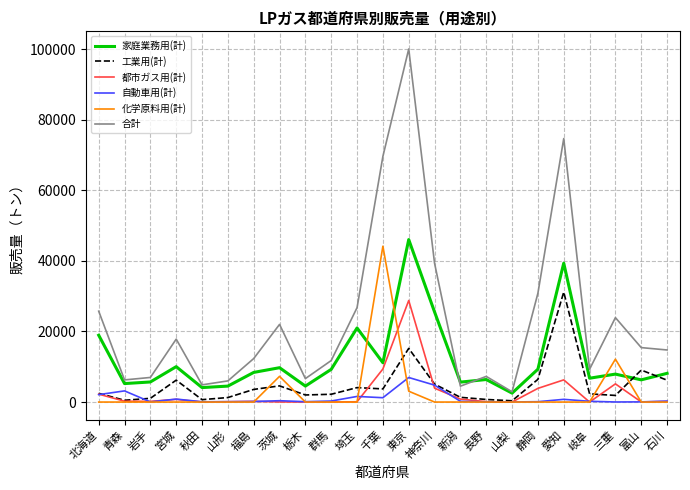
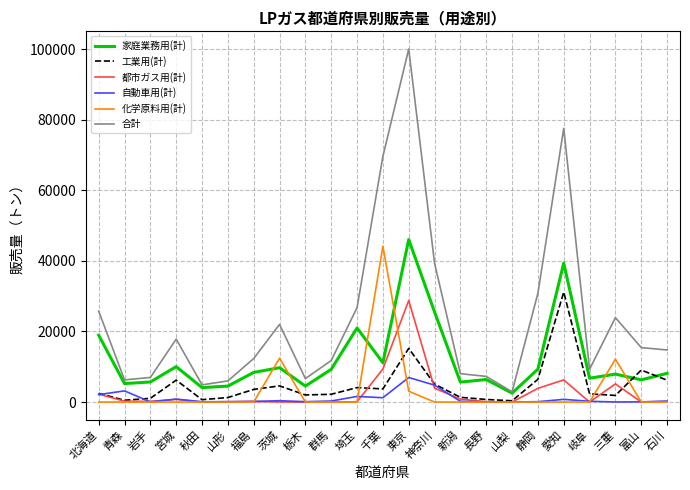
  {
    "家庭業務用(計)": {
      "北海道": 19000,
      "青森": 5000,
      "岩手": 6000,
      "宮城": 10000,
      "秋田": 4000,
      "山形": 5000,
      "福島": 8000,
      "茨城": 10000,
      "栃木": 5000,
      "群馬": 9000,
      "埼玉": 21000,
      "千葉": 11000,
      "東京": 46000,
      "神奈川": 26000,
      "新潟": 6000,
      "長野": 6000,
      "静岡": 9000,
      "愛知": 39000,
      "岐阜": 7000,
      "三重": 8000,
      "富山": 6000,
      "石川": 8000
    },
    "工業用(計)": {
      "岩手": 1000,
      "宮城": 6000,
      "山形": 1000,
      "福島": 4000,
      "茨城": 5000,
      "栃木": 2000,
      "群馬": 2000,
      "埼玉": 4000,
      "千葉": 4000,
      "東京": 15000,
      "静岡": 6000,
      "愛知": 31000,
      "岐阜": 2000,
      "三重": 2000,
      "富山": 9000,
      "石川": 6000
    },
    "都市ガス用(計)": {
      "千葉": 9000,
      "東京": 29000,
      "神奈川": 4000,
      "静岡": 4000,
      "愛知": 6000,
      "三重": 5000
    },
    "自動車用(計)": {
      "青森": 3000,
      "埼玉": 2000,
      "千葉": 1000,
      "東京": 7000,
      "愛知": 1000,
      "三重": 0
    },
    "化学原料用(計)": {
      "北海道": 0,
      "宮城": 0,
-     "茨城": 7000,
+     "茨城": 12000,
      "千葉": 44000,
      "東京": 3000,
      "神奈川": 0,
      "愛知": 0,
      "三重": 12000
    },
    "合計": {
      "北海道": 26000,
      "青森": 6000,
      "岩手": 7000,
      "宮城": 18000,
      "秋田": 5000,
      "山形": 6000,
      "福島": 12000,
      "茨城": 22000,
      "栃木": 7000,
      "群馬": 12000,
      "埼玉": 27000,
      "千葉": 70000,
      "東京": 100000,
      "神奈川": 39000,
-     "新潟": 5000,
+     "新潟": 8000,
      "長野": 7000,
      "静岡": 31000,
-     "愛知": 75000,
+     "愛知": 78000,
      "岐阜": 9000,
      "三重": 24000,
      "富山": 15000,
      "石川": 15000
    }
  }
